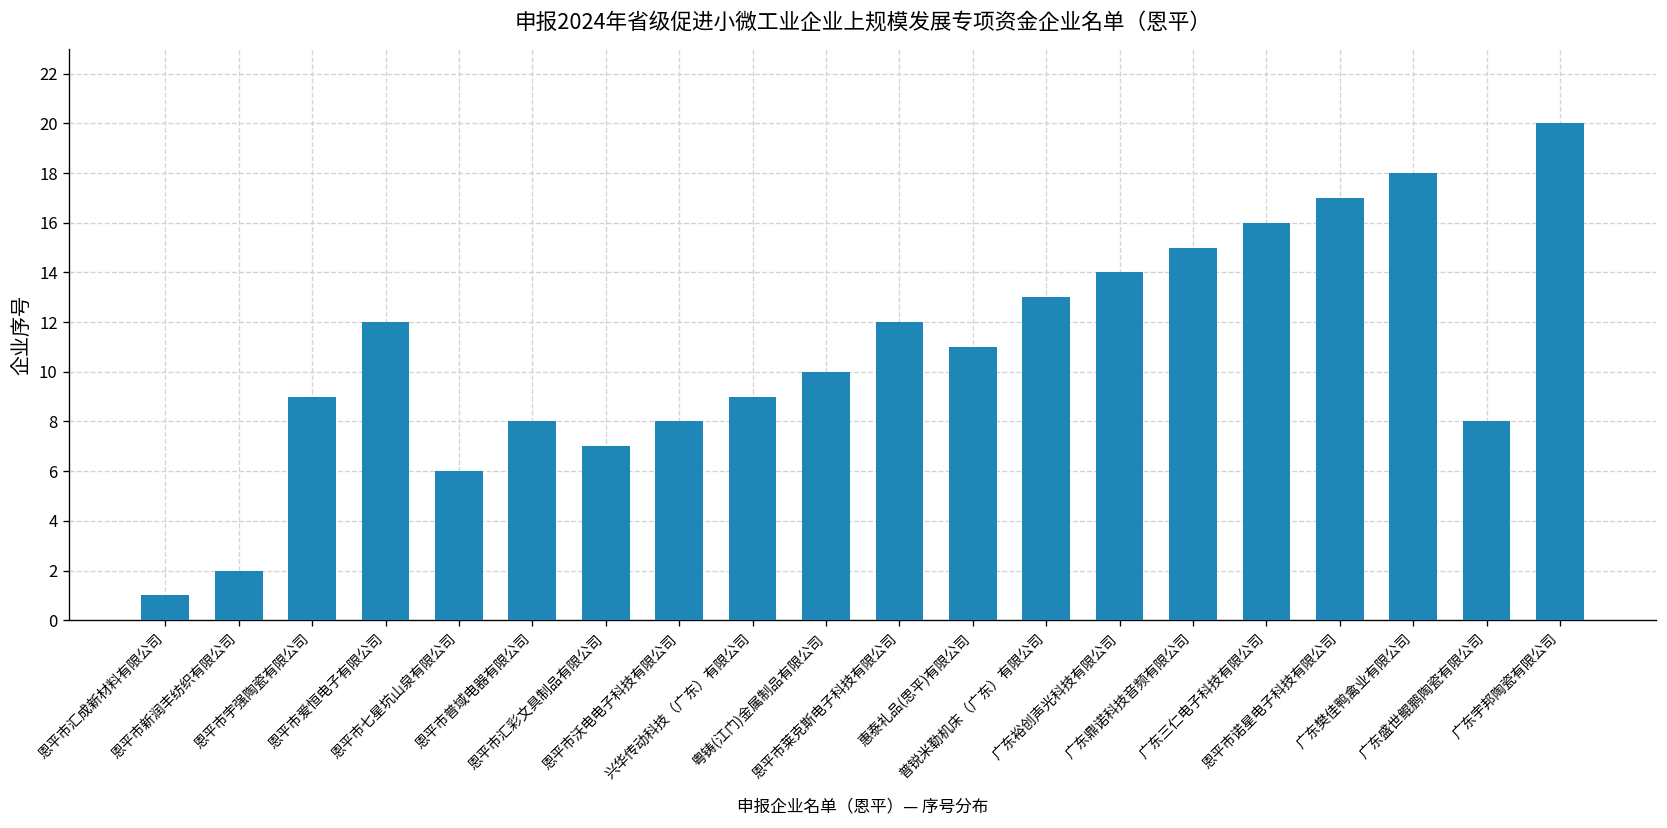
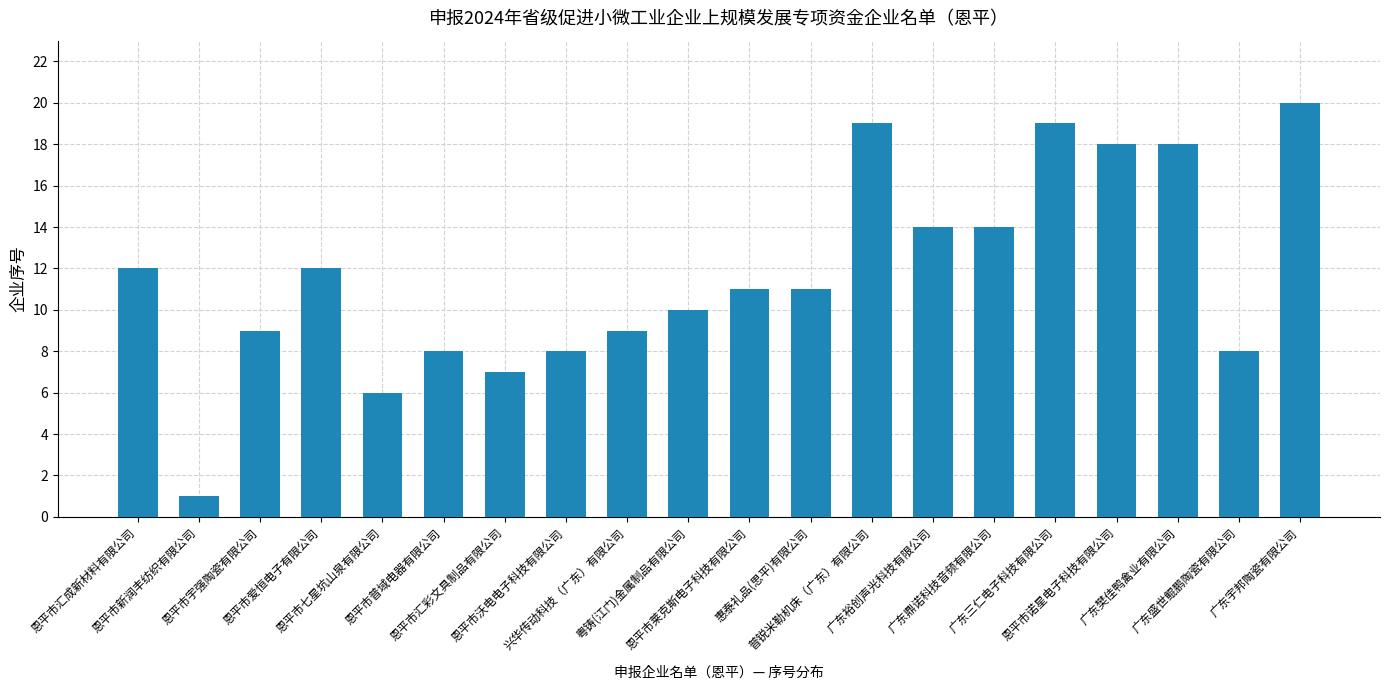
  {
-   "恩平市汇成新材料有限公司": 1,
-   "恩平市新润丰纺织有限公司": 2,
+   "恩平市汇成新材料有限公司": 12,
+   "恩平市新润丰纺织有限公司": 1,
    "恩平市宇强陶瓷有限公司": 9,
    "恩平市爱恒电子有限公司": 12,
    "恩平市七星坑山泉有限公司": 6,
    "恩平市普域电器有限公司": 8,
    "恩平市汇彩文具制品有限公司": 7,
    "恩平市沃电电子科技有限公司": 8,
    "兴华传动科技（广东）有限公司": 9,
    "粤铸(江门)金属制品有限公司": 10,
-   "恩平市莱克斯电子科技有限公司": 12,
+   "恩平市莱克斯电子科技有限公司": 11,
    "惠泰礼品(思平)有限公司": 11,
-   "普锐米勒机床（广东）有限公司": 13,
+   "普锐米勒机床（广东）有限公司": 19,
    "广东裕创声光科技有限公司": 14,
-   "广东鼎诺科技音频有限公司": 15,
-   "广东三仁电子科技有限公司": 16,
-   "恩平市诺星电子科技有限公司": 17,
+   "广东鼎诺科技音频有限公司": 14,
+   "广东三仁电子科技有限公司": 19,
+   "恩平市诺星电子科技有限公司": 18,
    "广东樊佳鸭禽业有限公司": 18,
    "广东盛世鲲鹏陶瓷有限公司": 8,
    "广东宇邦陶瓷有限公司": 20
  }
